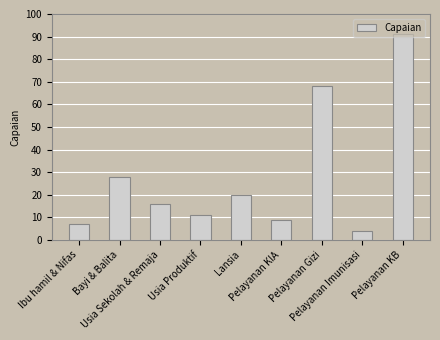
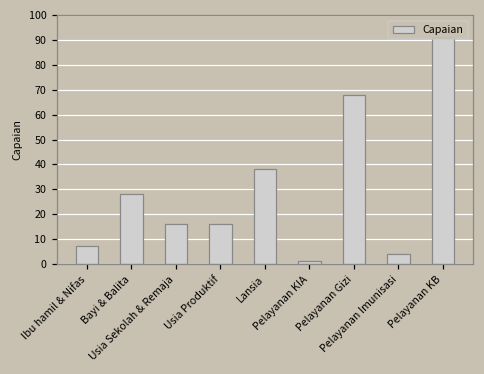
  {
    "Ibu hamil & Nifas": 7,
    "Bayi & Balita": 28,
    "Usia Sekolah & Remaja": 16,
-   "Usia Produktif": 11,
-   "Lansia": 20,
-   "Pelayanan KIA": 9,
+   "Usia Produktif": 16,
+   "Lansia": 38,
+   "Pelayanan KIA": 1,
    "Pelayanan Gizi": 68,
    "Pelayanan Imunisasi": 4
  }
